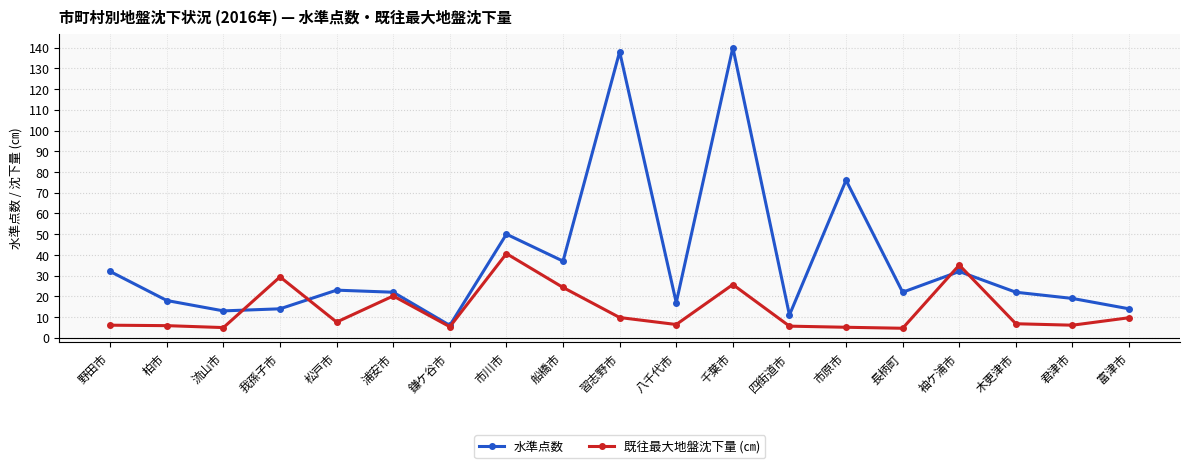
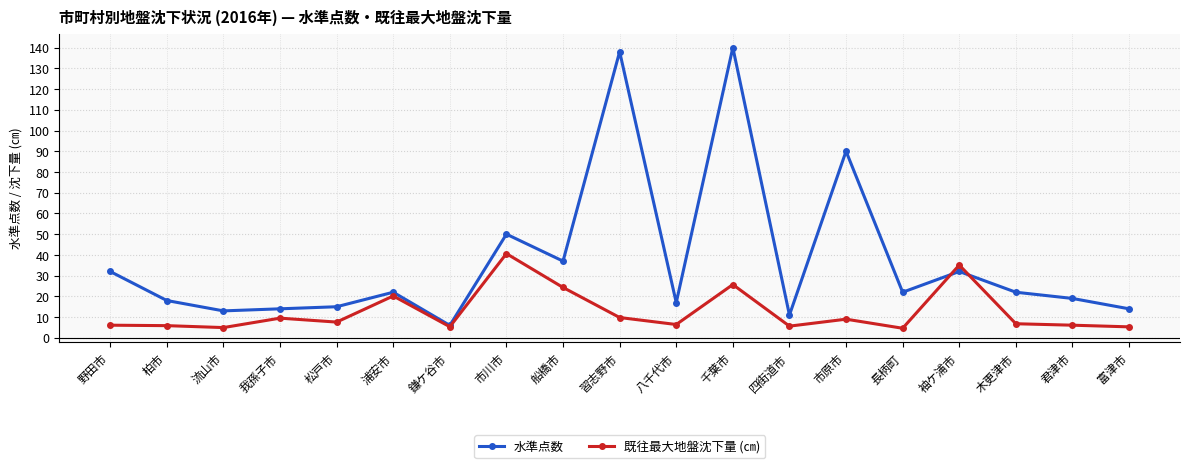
  {
    "水準点数": {
      "野田市": 32,
      "柏市": 18,
      "流山市": 13,
      "我孫子市": 14,
-     "松戸市": 23,
+     "松戸市": 15,
      "浦安市": 22,
      "市川市": 50,
      "船橋市": 37,
      "習志野市": 138,
      "八千代市": 17,
      "千葉市": 140,
      "四街道市": 11,
-     "市原市": 76,
+     "市原市": 90,
      "長柄町": 22,
      "袖ケ浦市": 32,
      "木更津市": 22,
      "君津市": 19,
      "富津市": 14
    },
    "既往最大地盤沈下量 (㎝)": {
      "野田市": 6,
      "柏市": 6,
      "流山市": 5,
-     "我孫子市": 29,
+     "我孫子市": 10,
      "松戸市": 8,
      "浦安市": 20,
      "市川市": 41,
      "船橋市": 24,
      "習志野市": 10,
      "八千代市": 6,
      "千葉市": 26,
      "四街道市": 6,
-     "市原市": 5,
+     "市原市": 9,
      "長柄町": 5,
      "袖ケ浦市": 35,
      "木更津市": 7,
      "君津市": 6,
-     "富津市": 10
+     "富津市": 5
    }
  }
